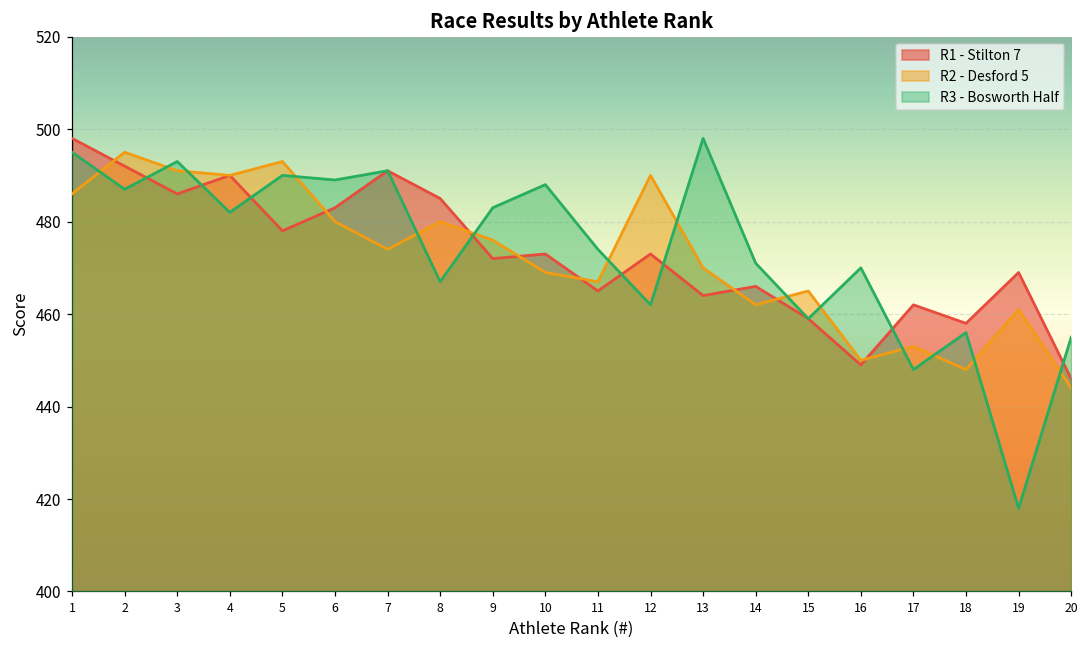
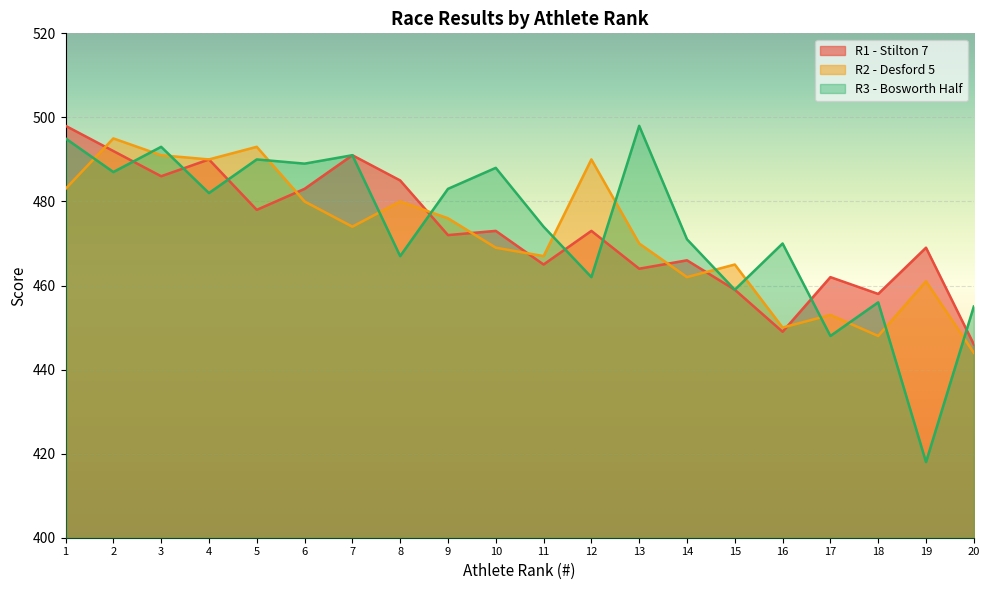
  {
    "R1 - Stilton 7": {
      "1": 498,
      "2": 492,
      "3": 486,
      "5": 478,
      "6": 483,
      "8": 485,
      "9": 472,
      "10": 473,
      "11": 465,
      "12": 473,
      "13": 464,
      "14": 466,
      "16": 449,
      "17": 462,
      "18": 458,
      "19": 469,
      "20": 446
    },
    "R2 - Desford 5": {
-     "1": 486,
+     "1": 483,
      "2": 495,
      "3": 491,
      "5": 493,
      "6": 480,
      "7": 474,
      "8": 480,
      "9": 476,
      "10": 469,
      "11": 467,
      "12": 490,
      "13": 470,
      "14": 462,
      "15": 465,
      "16": 450,
      "17": 453,
      "18": 448,
      "19": 461,
      "20": 444
    },
    "R3 - Bosworth Half": {
      "1": 495,
      "2": 487,
      "3": 493,
      "4": 482,
      "5": 490,
      "6": 489,
      "8": 467,
      "9": 483,
      "10": 488,
      "11": 474,
      "12": 462,
      "13": 498,
      "14": 471,
      "16": 470,
      "17": 448,
      "18": 456,
      "19": 418,
      "20": 455
    }
  }
